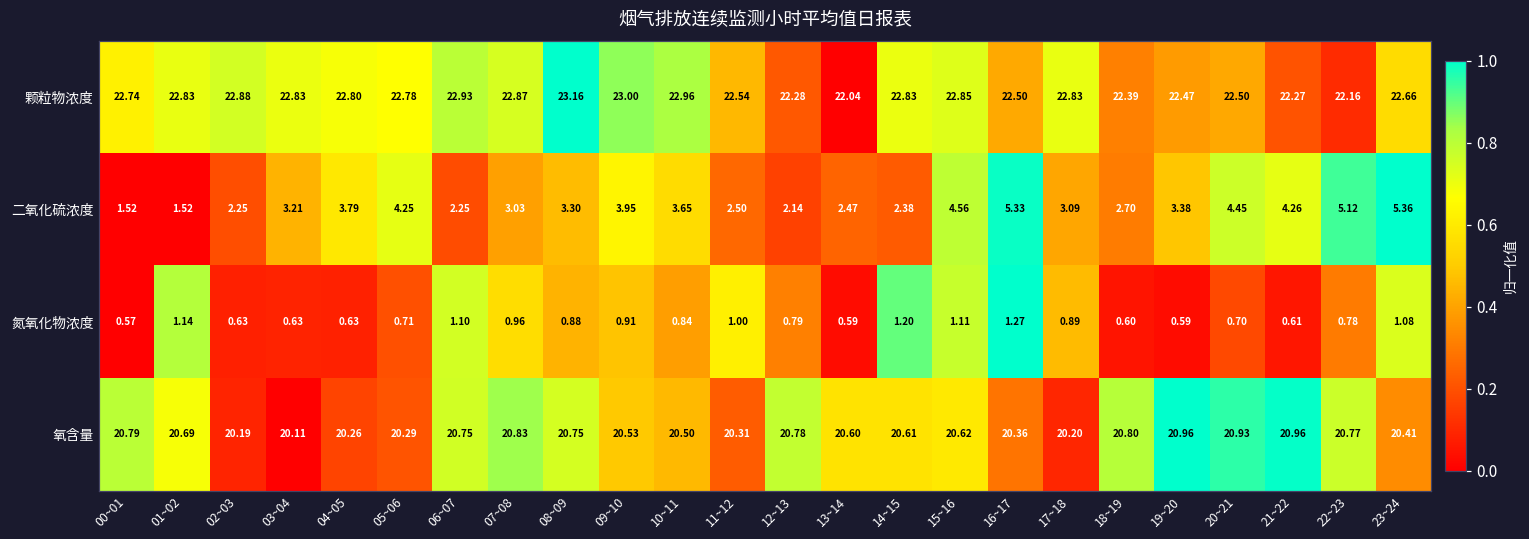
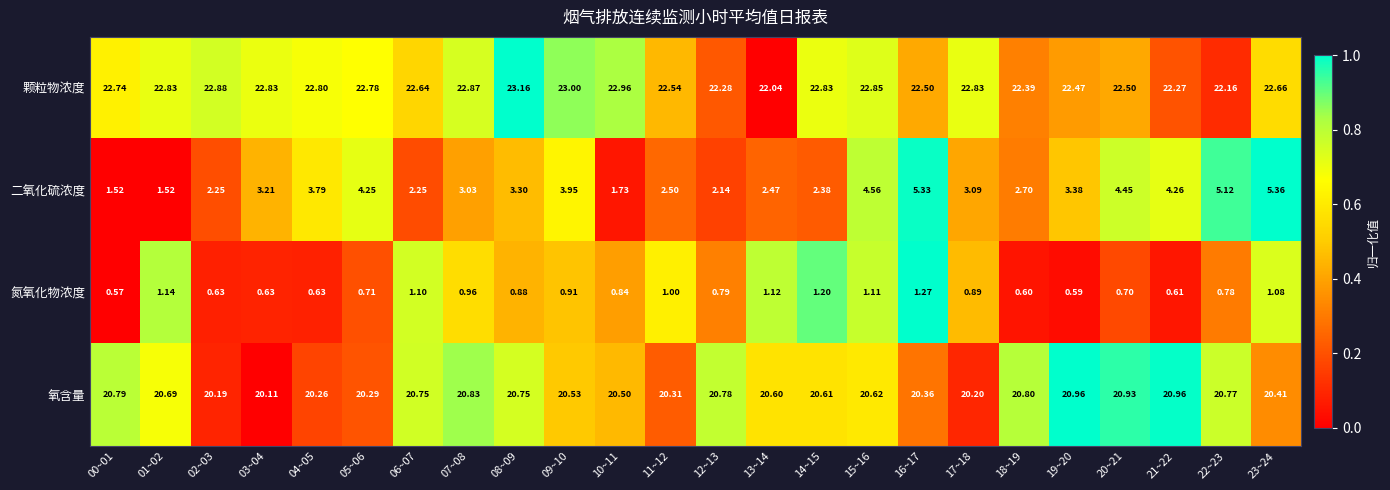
  {
    "颗粒物浓度": {
      "00~01": 22.74,
      "01~02": 22.83,
      "02~03": 22.88,
      "03~04": 22.83,
      "04~05": 22.80,
      "05~06": 22.78,
-     "06~07": 22.93,
+     "06~07": 22.64,
      "07~08": 22.87,
      "08~09": 23.16,
      "09~10": 23.00,
      "10~11": 22.96,
      "11~12": 22.54,
      "12~13": 22.28,
      "13~14": 22.04,
      "14~15": 22.83,
      "15~16": 22.85,
      "16~17": 22.50,
      "17~18": 22.83,
      "18~19": 22.39,
      "19~20": 22.47,
      "20~21": 22.50,
      "21~22": 22.27,
      "22~23": 22.16,
      "23~24": 22.66
    },
    "二氧化硫浓度": {
      "00~01": 1.52,
      "01~02": 1.52,
      "02~03": 2.25,
      "03~04": 3.21,
      "04~05": 3.79,
      "05~06": 4.25,
      "06~07": 2.25,
      "07~08": 3.03,
      "08~09": 3.30,
      "09~10": 3.95,
-     "10~11": 3.65,
+     "10~11": 1.73,
      "11~12": 2.50,
      "12~13": 2.14,
      "13~14": 2.47,
      "14~15": 2.38,
      "15~16": 4.56,
      "16~17": 5.33,
      "17~18": 3.09,
      "18~19": 2.70,
      "19~20": 3.38,
      "20~21": 4.45,
      "21~22": 4.26,
      "22~23": 5.12,
      "23~24": 5.36
    },
    "氮氧化物浓度": {
      "00~01": 0.57,
      "01~02": 1.14,
      "02~03": 0.63,
      "03~04": 0.63,
      "04~05": 0.63,
      "05~06": 0.71,
      "06~07": 1.10,
      "07~08": 0.96,
      "08~09": 0.88,
      "09~10": 0.91,
      "10~11": 0.84,
      "11~12": 1.00,
      "12~13": 0.79,
-     "13~14": 0.59,
+     "13~14": 1.12,
      "14~15": 1.20,
      "15~16": 1.11,
      "16~17": 1.27,
      "17~18": 0.89,
      "18~19": 0.60,
      "19~20": 0.59,
      "20~21": 0.70,
      "21~22": 0.61,
      "22~23": 0.78,
      "23~24": 1.08
    },
    "氧含量": {
      "00~01": 20.79,
      "01~02": 20.69,
      "02~03": 20.19,
      "03~04": 20.11,
      "04~05": 20.26,
      "05~06": 20.29,
      "06~07": 20.75,
      "07~08": 20.83,
      "08~09": 20.75,
      "09~10": 20.53,
      "10~11": 20.50,
      "11~12": 20.31,
      "12~13": 20.78,
      "13~14": 20.60,
      "14~15": 20.61,
      "15~16": 20.62,
      "16~17": 20.36,
      "17~18": 20.20,
      "18~19": 20.80,
      "19~20": 20.96,
      "20~21": 20.93,
      "21~22": 20.96,
      "22~23": 20.77,
      "23~24": 20.41
    }
  }
